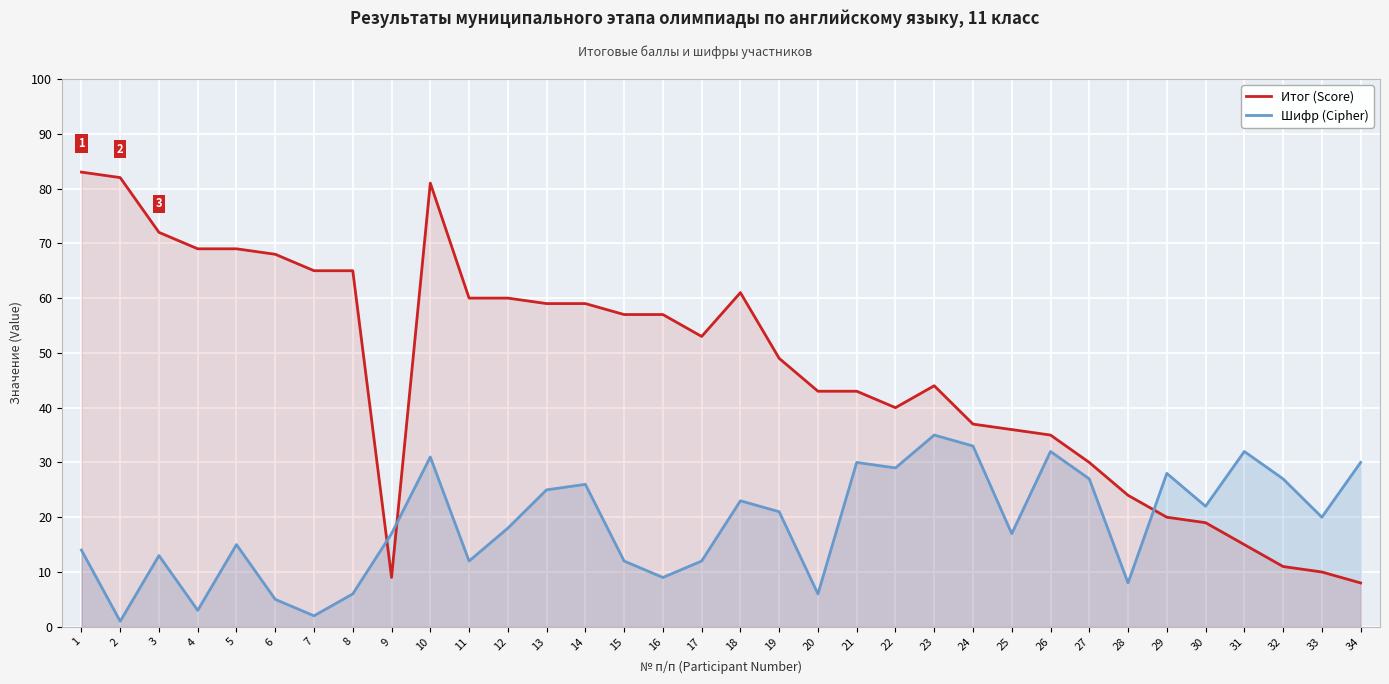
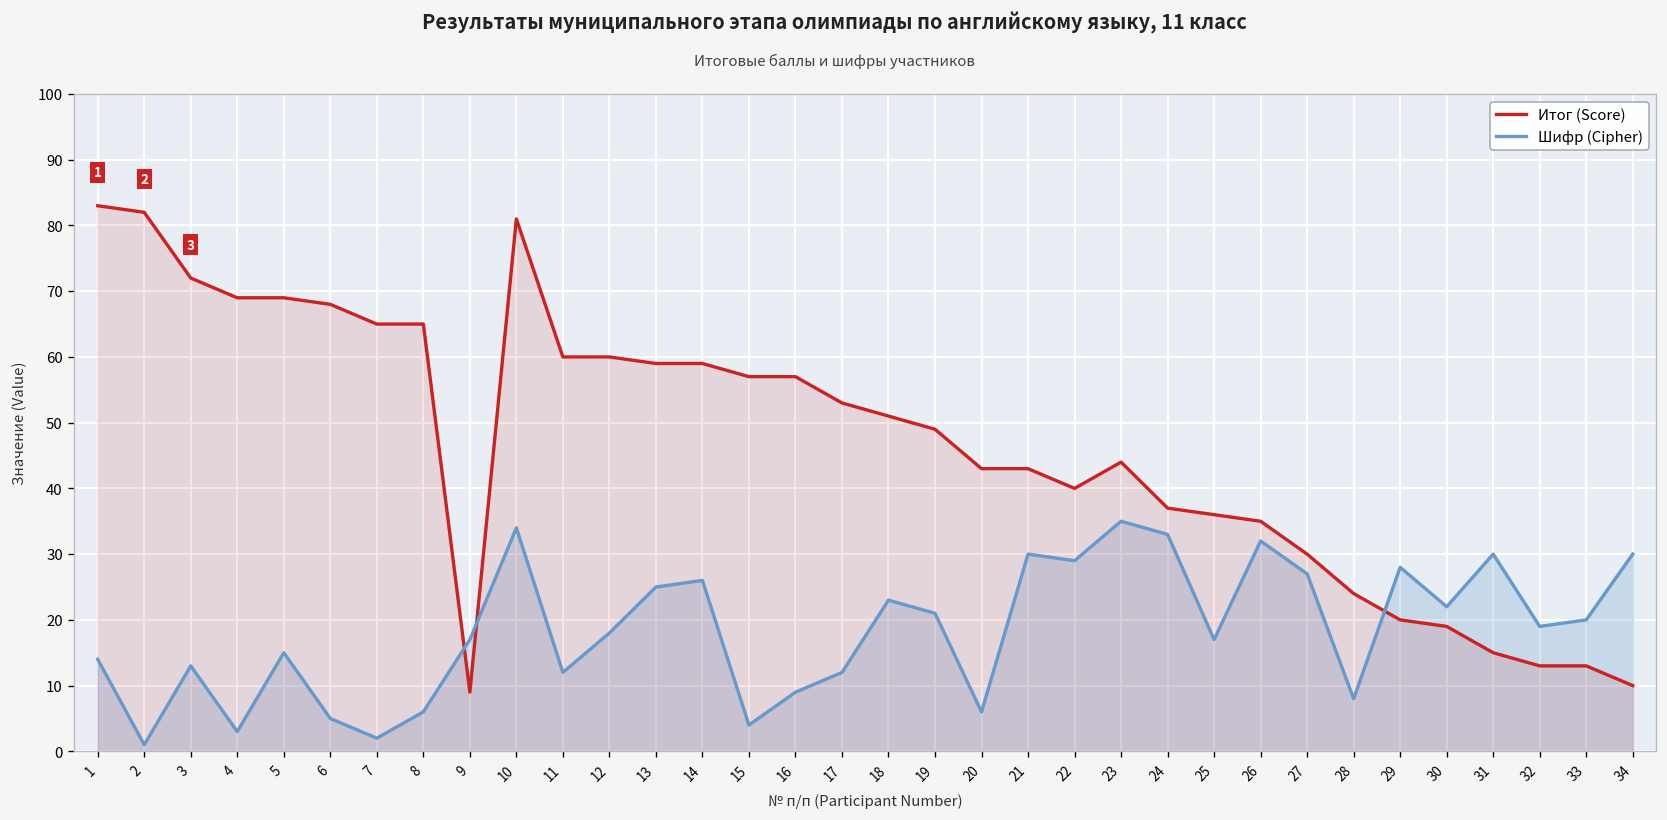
  {
    "Итог (Score)": {
      "4": 69,
      "5": 69,
      "6": 68,
      "7": 65,
      "8": 65,
      "9": 9,
      "10": 81,
      "11": 60,
      "12": 60,
      "13": 59,
      "14": 59,
      "15": 57,
      "16": 57,
      "17": 53,
-     "18": 61,
+     "18": 51,
      "19": 49,
      "20": 43,
      "21": 43,
      "22": 40,
      "23": 44,
      "24": 37,
      "25": 36,
      "26": 35,
      "27": 30,
      "28": 24,
      "29": 20,
      "30": 19,
      "31": 15,
-     "32": 11,
-     "33": 10,
-     "34": 8
+     "32": 13,
+     "33": 13,
+     "34": 10
    },
    "Шифр (Cipher)": {
      "1": 14,
      "2": 1,
      "3": 13,
      "4": 3,
      "5": 15,
      "6": 5,
      "7": 2,
      "8": 6,
      "9": 17,
-     "10": 31,
+     "10": 34,
      "11": 12,
      "12": 18,
      "13": 25,
      "14": 26,
-     "15": 12,
+     "15": 4,
      "16": 9,
      "17": 12,
      "18": 23,
      "19": 21,
      "20": 6,
      "21": 30,
      "22": 29,
      "23": 35,
      "24": 33,
      "25": 17,
      "26": 32,
      "27": 27,
      "28": 8,
      "29": 28,
      "30": 22,
-     "31": 32,
-     "32": 27,
+     "31": 30,
+     "32": 19,
      "33": 20,
      "34": 30
    }
  }
